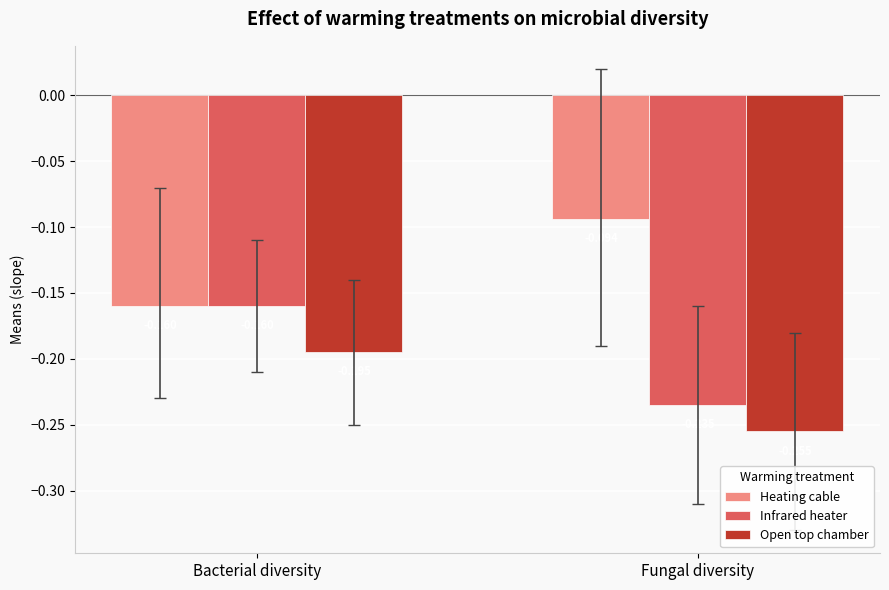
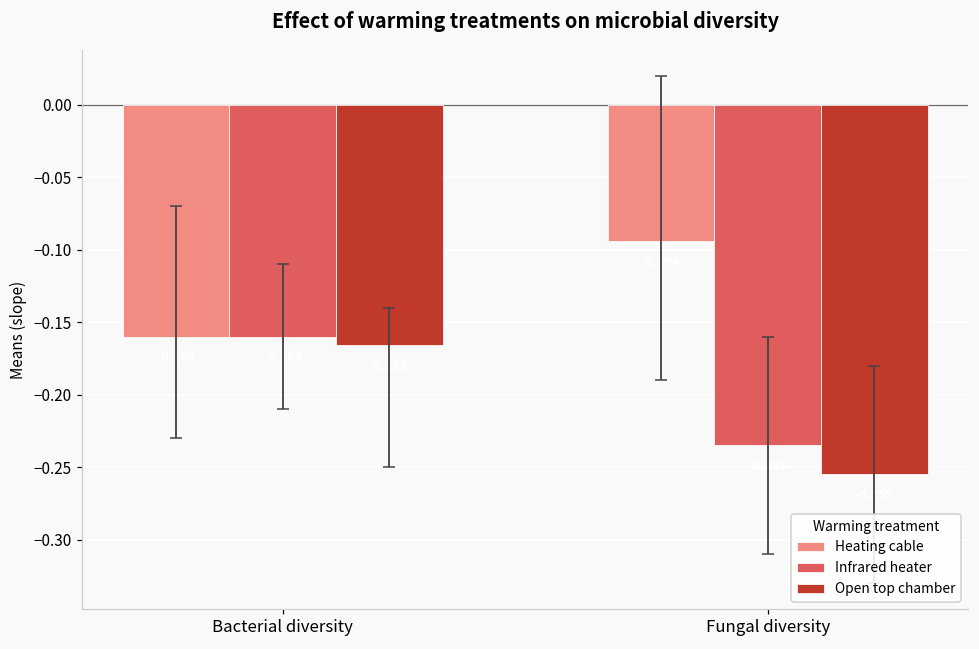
  {
    "Heating cable": {
      "Bacterial diversity": -0.160,
      "Fungal diversity": -0.094
    },
    "Infrared heater": {
      "Bacterial diversity": -0.160,
      "Fungal diversity": -0.235
    },
    "Open top chamber": {
-     "Bacterial diversity": -0.195,
+     "Bacterial diversity": -0.166,
      "Fungal diversity": -0.255
    }
  }
